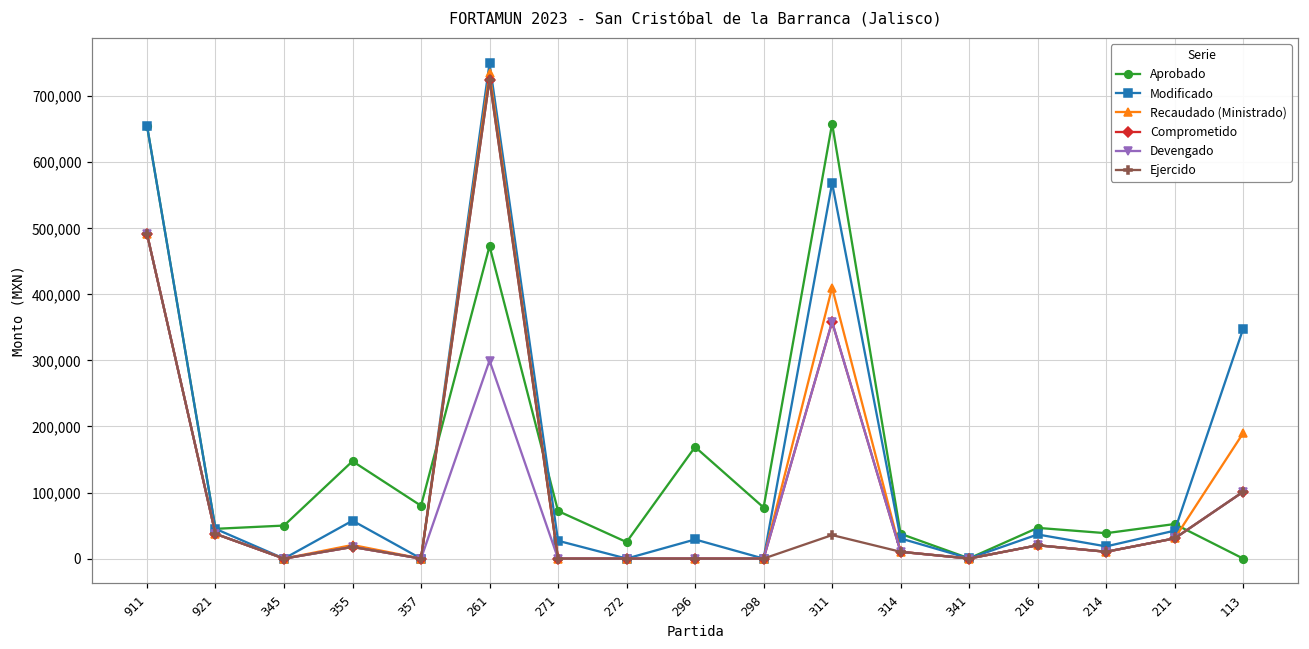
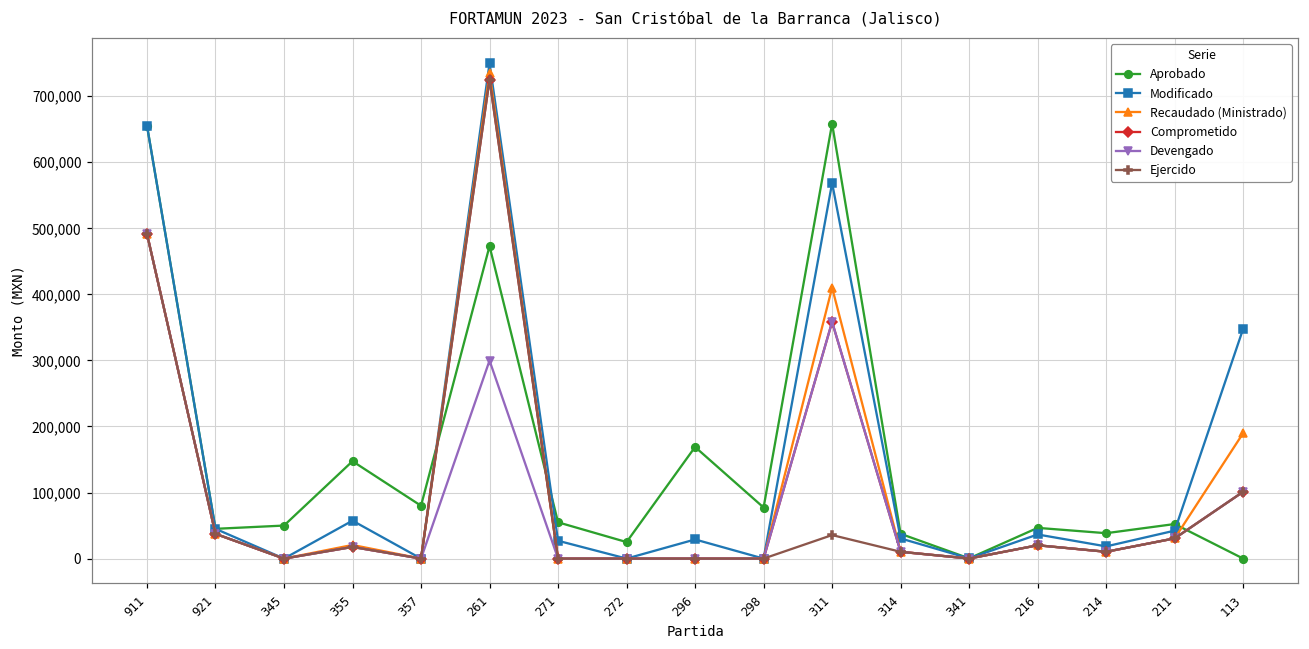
  {
    "Aprobado": {
      "345": "50,000",
      "355": "150,000",
      "357": "80,000",
      "261": "470,000",
-     "271": "70,000",
+     "271": "50,000",
      "272": "30,000",
      "296": "170,000",
      "298": "80,000",
      "311": "660,000",
      "314": "40,000",
      "216": "50,000",
      "214": "40,000",
      "211": "50,000",
      "113": "0"
    },
    "Modificado": {
      "355": "60,000",
      "261": "750,000",
      "271": "30,000",
      "296": "30,000",
      "311": "570,000",
      "314": "30,000",
      "216": "40,000",
      "214": "20,000",
      "211": "40,000",
      "113": "350,000"
    },
    "Recaudado (Ministrado)": {
      "261": "730,000",
      "311": "410,000",
      "113": "190,000"
    },
    "Devengado": {
      "261": "300,000"
    },
    "Ejercido": {
      "311": "40,000"
    }
  }
